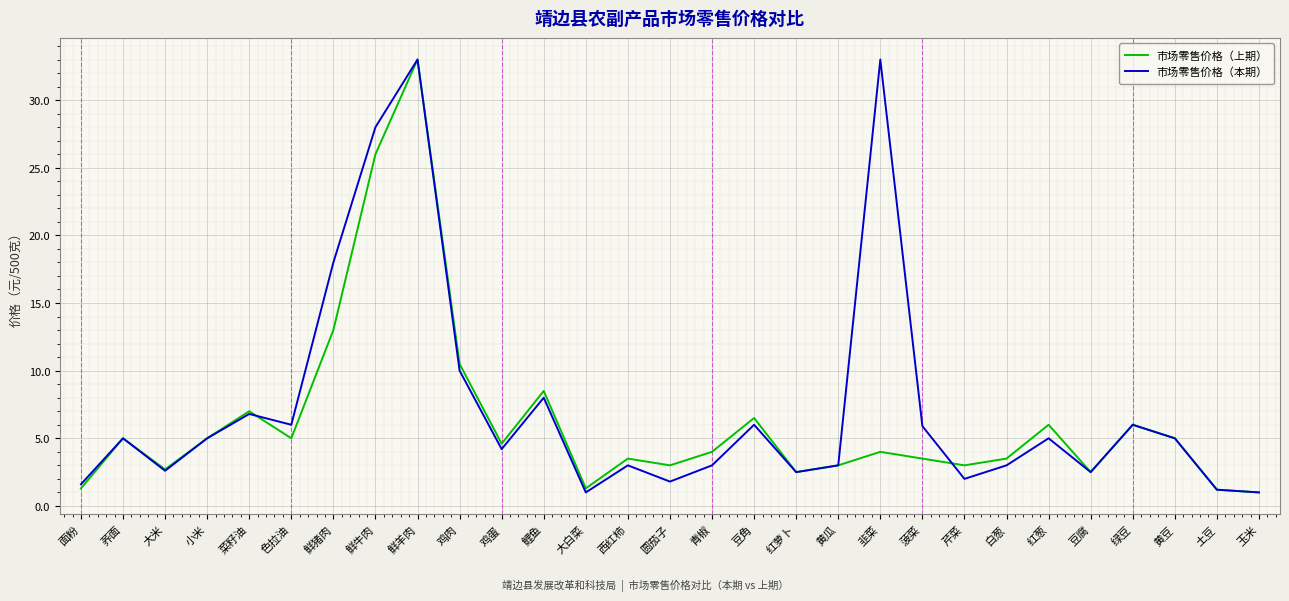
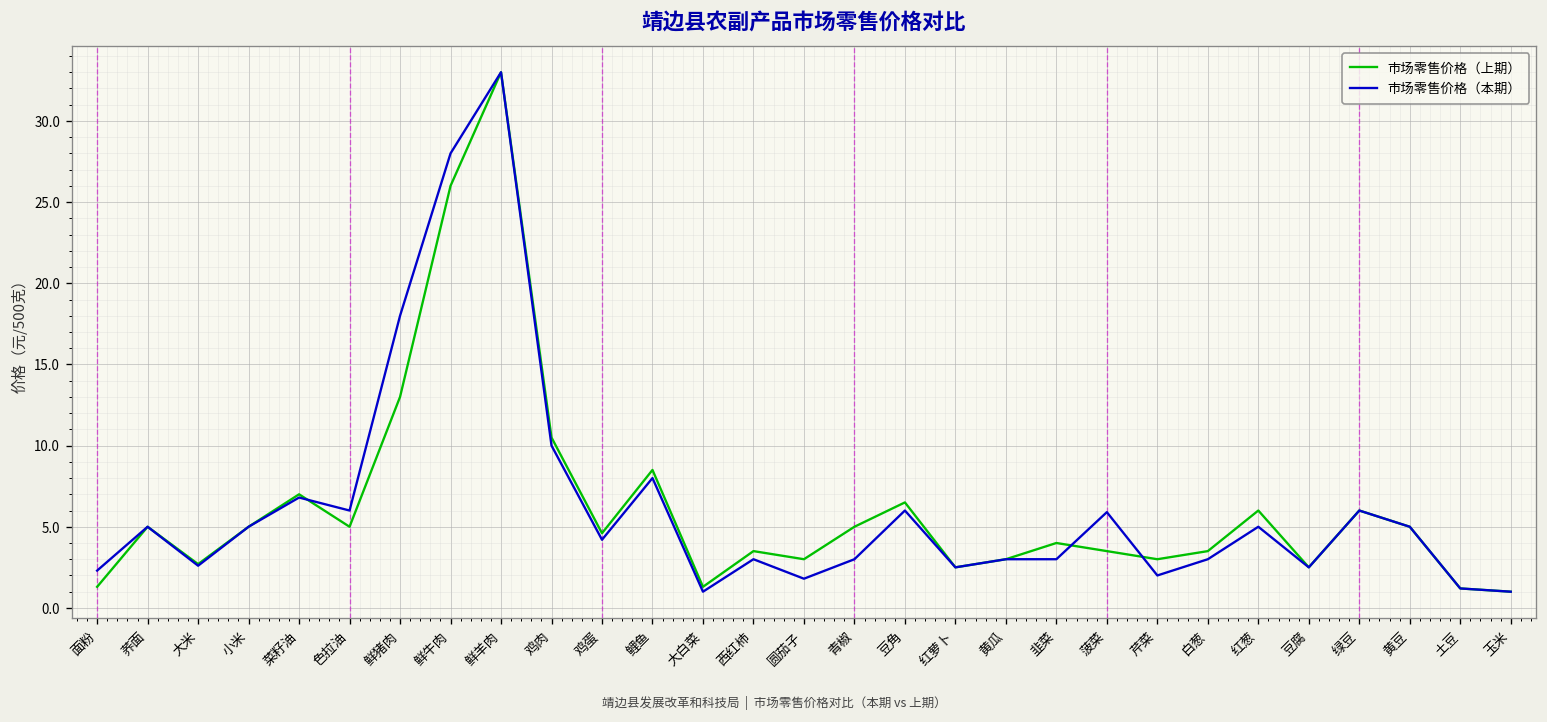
  {
    "市场零售价格（上期）": {
      "面粉": 1.3,
      "菜籽油": 7,
      "色拉油": 5,
      "鲜猪肉": 13,
      "鲜牛肉": 26,
      "鸡肉": 10.5,
      "鸡蛋": 4.6,
      "鲤鱼": 8.5,
      "大白菜": 1.3,
      "西红柿": 3.5,
      "圆茄子": 3,
-     "青椒": 4,
+     "青椒": 5,
      "豆角": 6.5,
      "韭菜": 4,
      "菠菜": 3.5,
      "芹菜": 3,
      "白葱": 3.5,
      "红葱": 6
    },
    "市场零售价格（本期）": {
-     "面粉": 1.6,
+     "面粉": 2.3,
      "菜籽油": 6.8,
      "色拉油": 6.0,
      "鲜猪肉": 18.0,
      "鲜牛肉": 28.0,
      "鸡肉": 10.0,
      "鸡蛋": 4.2,
      "鲤鱼": 8.0,
      "大白菜": 1.0,
      "西红柿": 3.0,
      "圆茄子": 1.8,
      "青椒": 3.0,
      "豆角": 6.0,
-     "韭菜": 33,
+     "韭菜": 3,
      "菠菜": 5.9,
      "芹菜": 2.0,
      "白葱": 3.0,
      "红葱": 5.0
    }
  }
